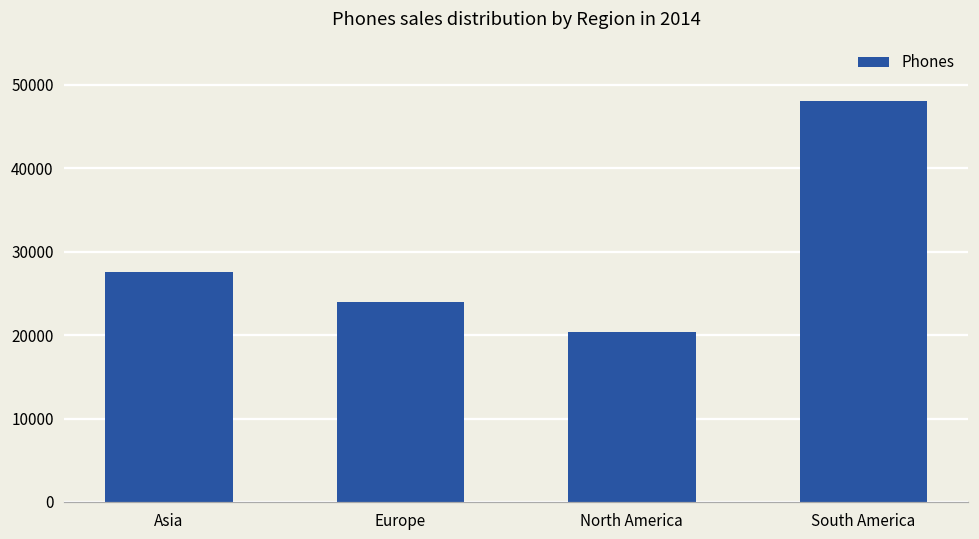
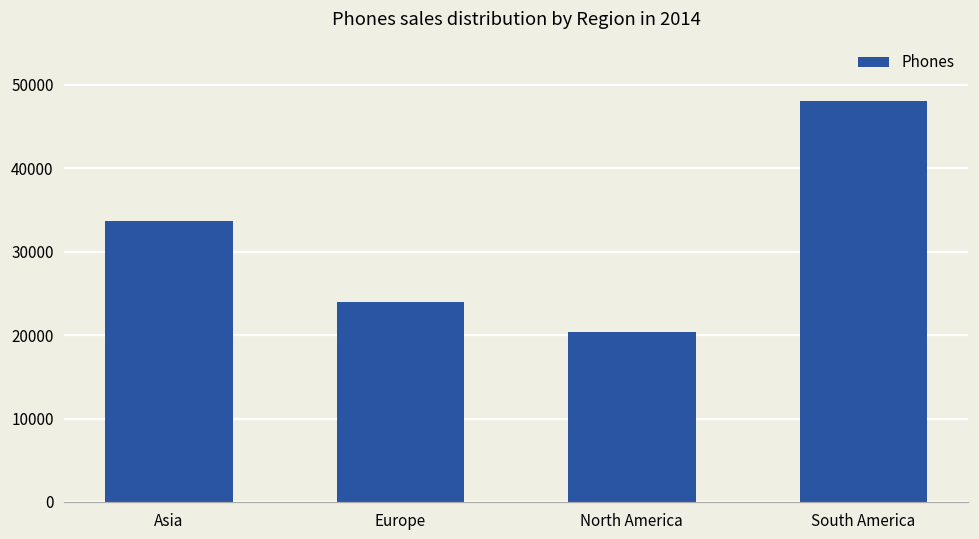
  {
-   "Asia": 28000,
+   "Asia": 34000,
    "Europe": 24000,
    "North America": 20000,
    "South America": 48000
  }
